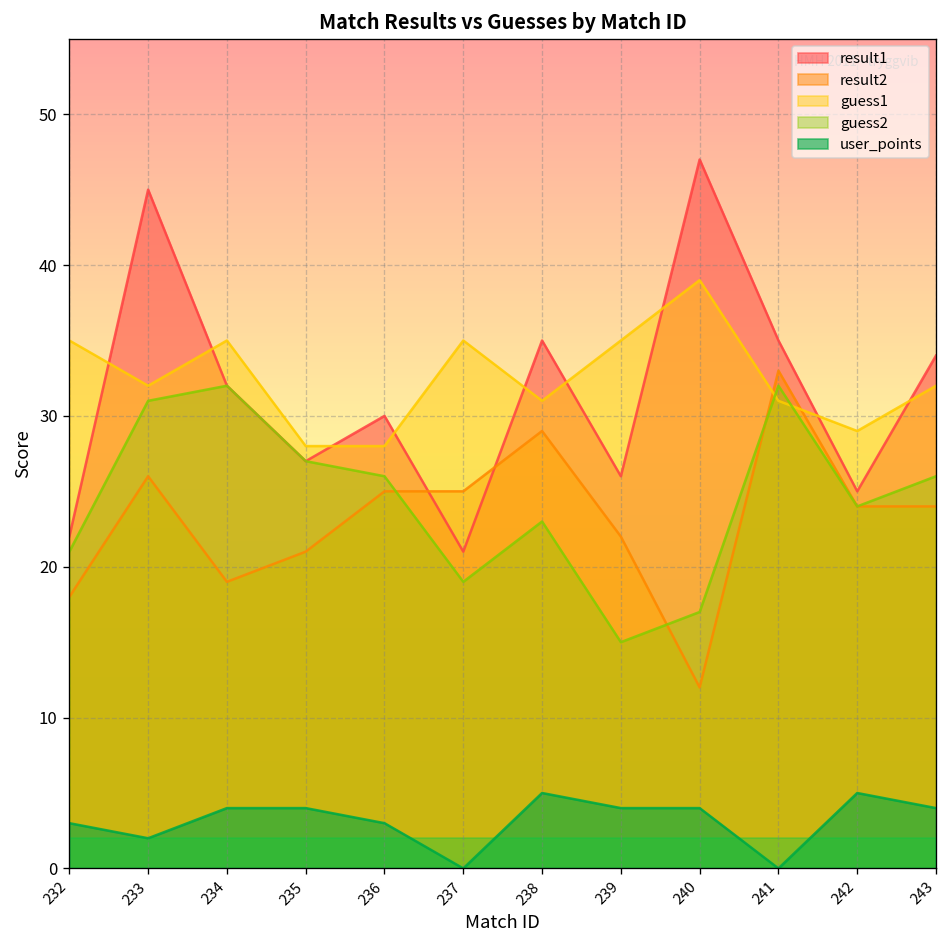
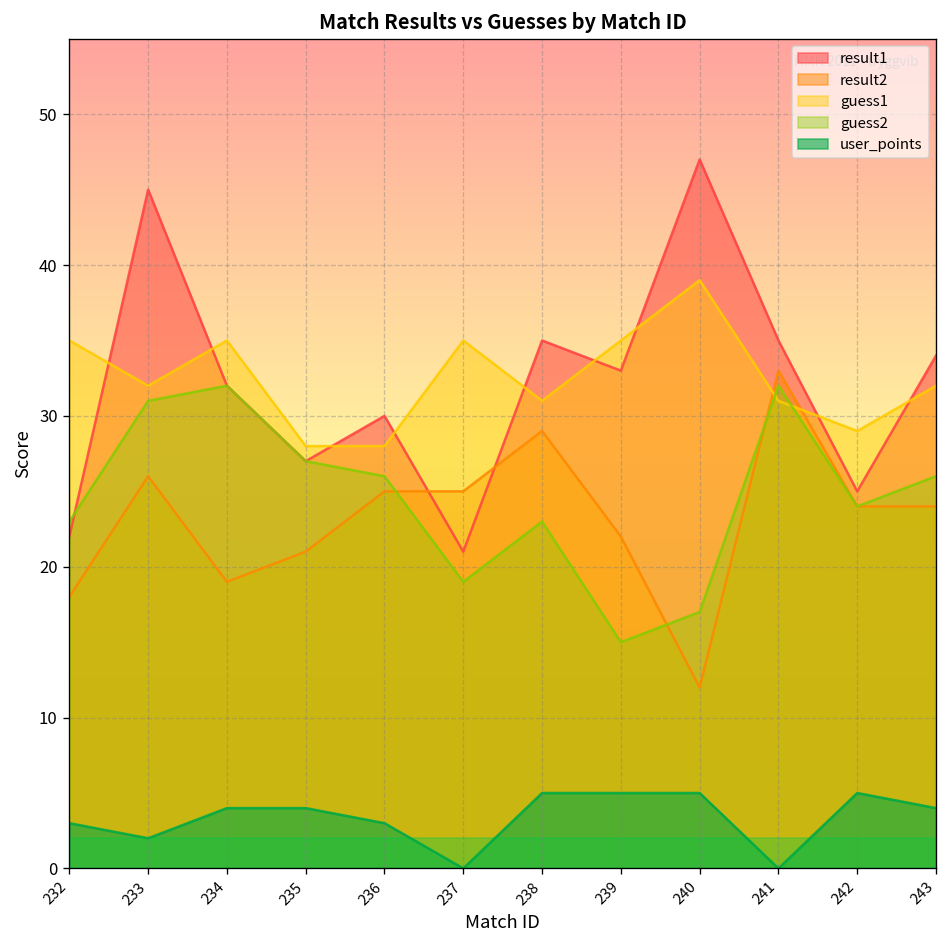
  {
    "result1": {
      "232": 22,
      "233": 45,
      "236": 30,
      "237": 21,
      "238": 35,
-     "239": 26,
+     "239": 33,
      "240": 47,
      "241": 35,
      "242": 25,
      "243": 34
    },
    "guess2": {
-     "232": 21,
+     "232": 23,
      "233": 31,
      "236": 26,
      "237": 19,
      "238": 23,
      "239": 15,
      "240": 17,
      "241": 32,
      "243": 26
    },
    "user_points": {
      "232": 3,
      "233": 2,
      "234": 4,
      "235": 4,
      "236": 3,
      "237": 0,
      "238": 5,
-     "239": 4,
-     "240": 4,
+     "239": 5,
+     "240": 5,
      "241": 0,
      "242": 5,
      "243": 4
    }
  }
